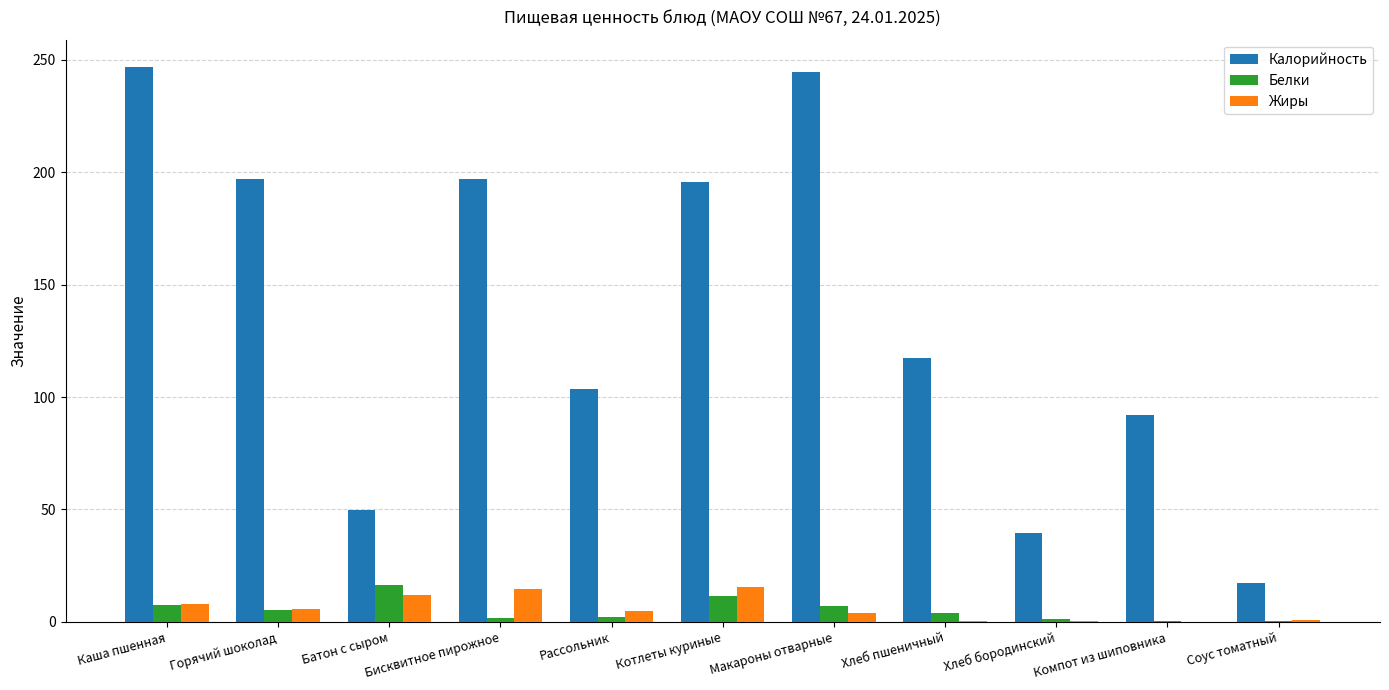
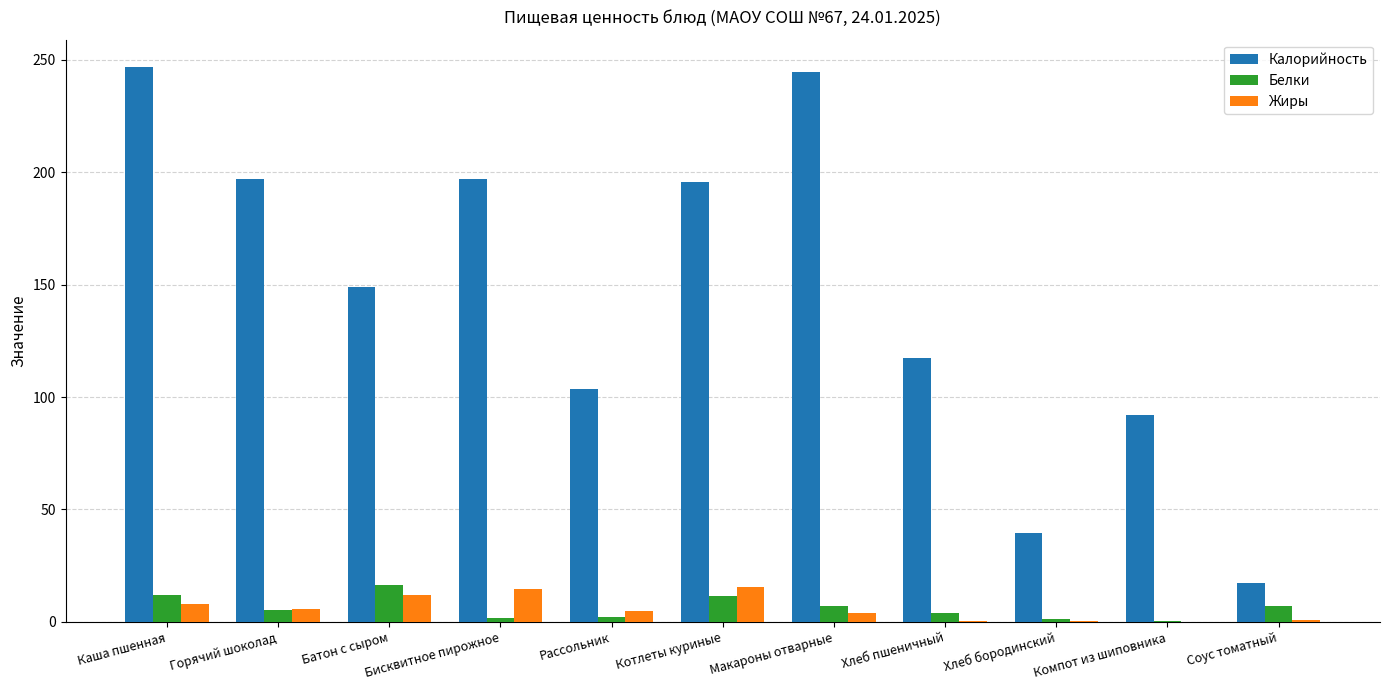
  {
    "Калорийность": {
      "Каша пшенная": 247,
      "Горячий шоколад": 197,
-     "Батон с сыром": 50,
+     "Батон с сыром": 149,
      "Бисквитное пирожное": 197,
      "Рассольник": 104,
      "Котлеты куриные": 196,
      "Макароны отварные": 244,
      "Хлеб пшеничный": 117,
      "Хлеб бородинский": 40,
      "Компот из шиповника": 92,
      "Соус томатный": 17
    },
    "Белки": {
-     "Каша пшенная": 8,
+     "Каша пшенная": 12,
      "Горячий шоколад": 5,
      "Батон с сыром": 16,
      "Бисквитное пирожное": 2,
      "Рассольник": 2,
      "Котлеты куриные": 12,
      "Макароны отварные": 7,
      "Хлеб пшеничный": 4,
      "Хлеб бородинский": 1,
-     "Соус томатный": 1
+     "Соус томатный": 7
    },
    "Жиры": {
      "Каша пшенная": 8,
      "Горячий шоколад": 6,
      "Батон с сыром": 12,
      "Бисквитное пирожное": 15,
      "Рассольник": 5,
      "Котлеты куриные": 16,
      "Макароны отварные": 4
    }
  }
